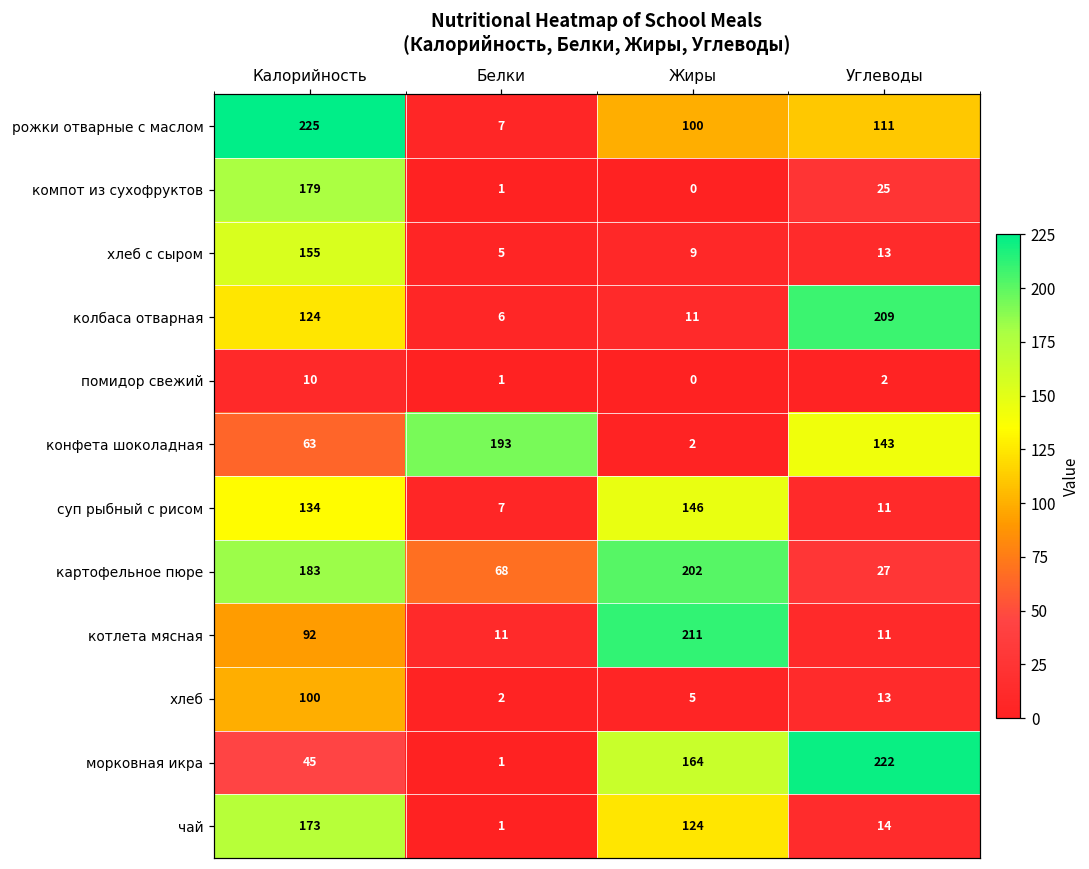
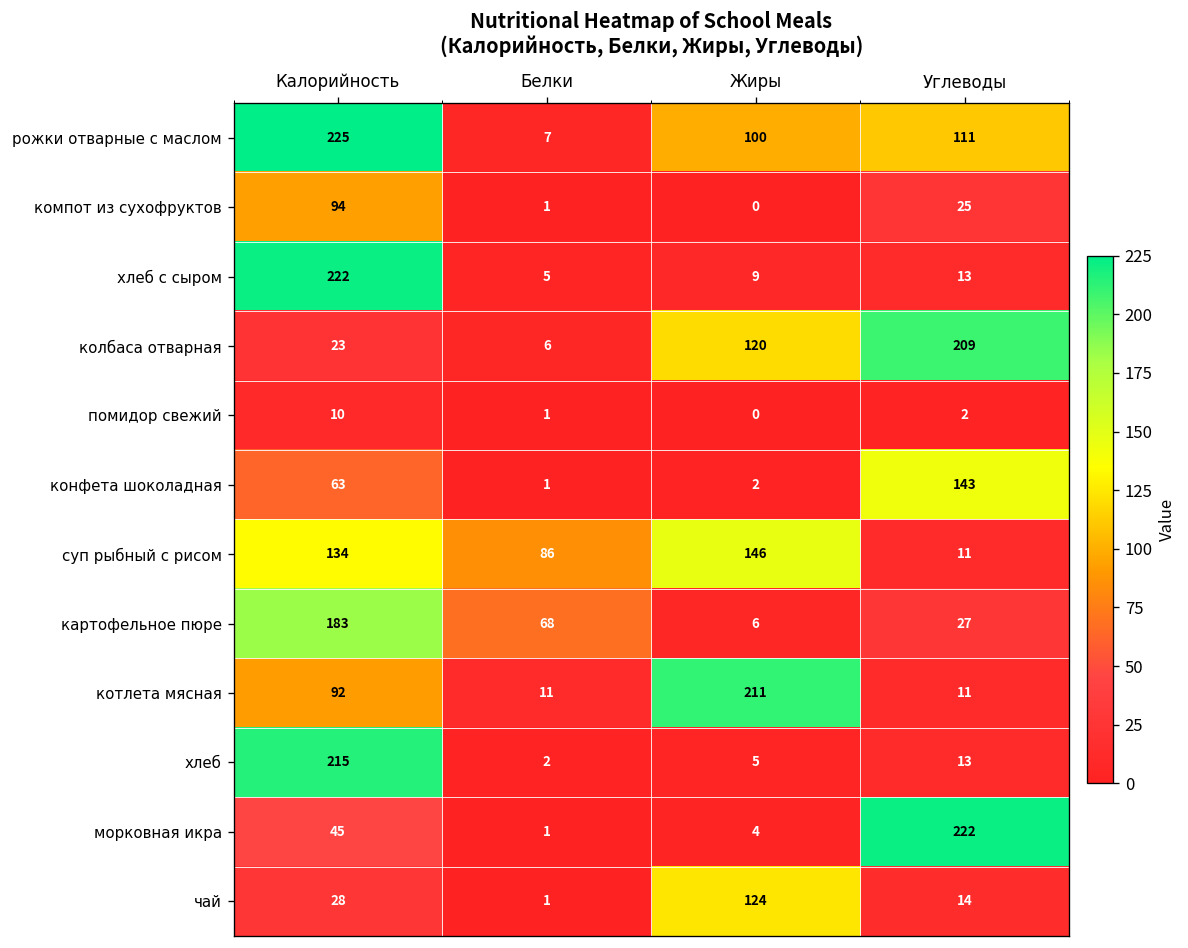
  {
    "рожки отварные с маслом": {
      "Калорийность": 225,
      "Белки": 7,
      "Жиры": 100,
      "Углеводы": 111
    },
    "компот из сухофруктов": {
-     "Калорийность": 179,
+     "Калорийность": 94,
      "Белки": 1,
      "Жиры": 0,
      "Углеводы": 25
    },
    "хлеб с сыром": {
-     "Калорийность": 155,
+     "Калорийность": 222,
      "Белки": 5,
      "Жиры": 9,
      "Углеводы": 13
    },
    "колбаса отварная": {
-     "Калорийность": 124,
+     "Калорийность": 23,
      "Белки": 6,
-     "Жиры": 11,
+     "Жиры": 120,
      "Углеводы": 209
    },
    "помидор свежий": {
      "Калорийность": 10,
      "Белки": 1,
      "Жиры": 0,
      "Углеводы": 2
    },
    "конфета шоколадная": {
      "Калорийность": 63,
-     "Белки": 193,
+     "Белки": 1,
      "Жиры": 2,
      "Углеводы": 143
    },
    "суп рыбный с рисом": {
      "Калорийность": 134,
-     "Белки": 7,
+     "Белки": 86,
      "Жиры": 146,
      "Углеводы": 11
    },
    "картофельное пюре": {
      "Калорийность": 183,
      "Белки": 68,
-     "Жиры": 202,
+     "Жиры": 6,
      "Углеводы": 27
    },
    "котлета мясная": {
      "Калорийность": 92,
      "Белки": 11,
      "Жиры": 211,
      "Углеводы": 11
    },
    "хлеб": {
-     "Калорийность": 100,
+     "Калорийность": 215,
      "Белки": 2,
      "Жиры": 5,
      "Углеводы": 13
    },
    "морковная икра": {
      "Калорийность": 45,
      "Белки": 1,
-     "Жиры": 164,
+     "Жиры": 4,
      "Углеводы": 222
    },
    "чай": {
-     "Калорийность": 173,
+     "Калорийность": 28,
      "Белки": 1,
      "Жиры": 124,
      "Углеводы": 14
    }
  }
